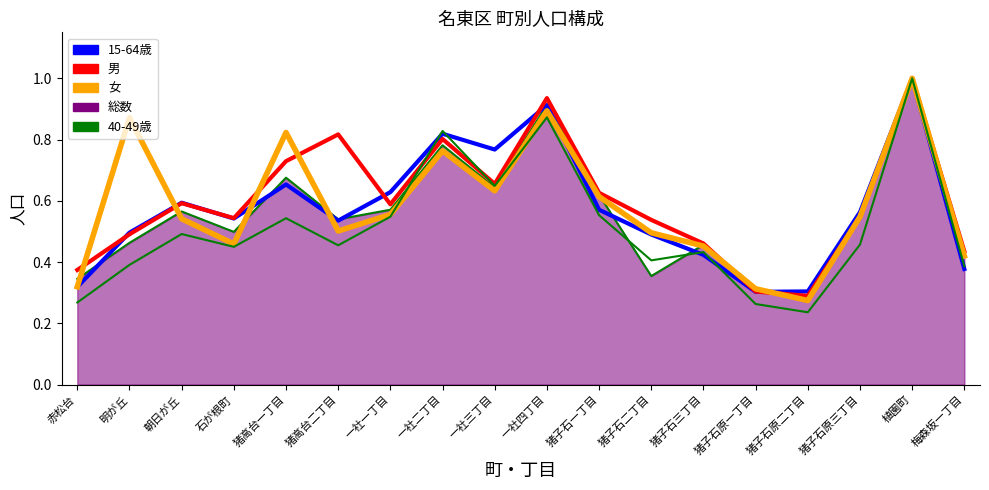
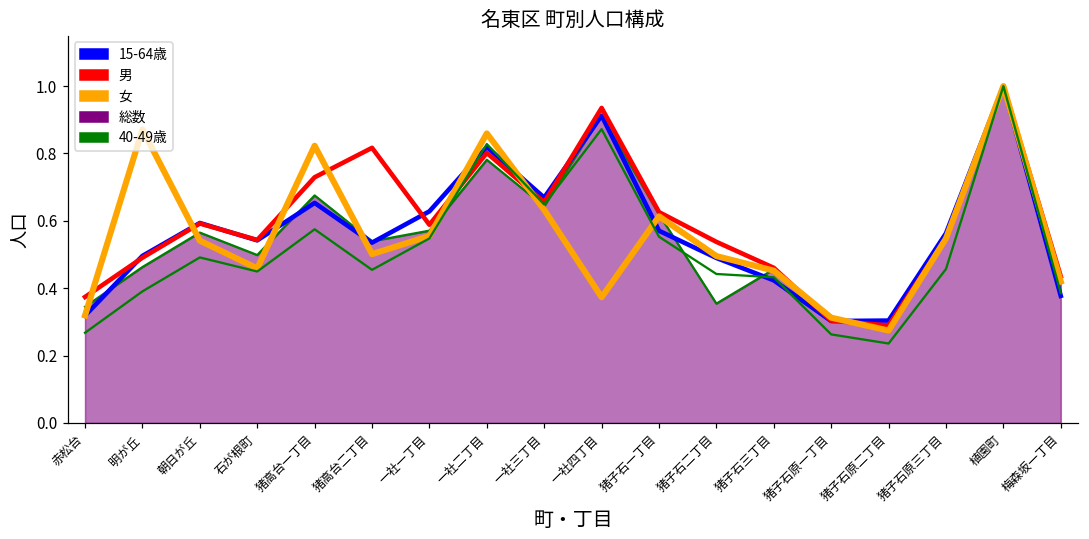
  {
    "総数": {
      "赤松台": 0.34,
      "明が丘": 0.46,
      "朝日が丘": 0.57,
      "石が根町": 0.50,
      "猪高台一丁目": 0.68,
      "一社一丁目": 0.57,
      "一社二丁目": 0.78,
      "猪子石二丁目": 0.35
    },
    "15-64歳": {
      "猪高台一丁目": 0.65,
      "一社一丁目": 0.63,
      "一社二丁目": 0.82,
-     "一社三丁目": 0.77,
+     "一社三丁目": 0.67,
      "猪子石一丁目": 0.57,
      "猪子石三丁目": 0.42,
      "猪子石原二丁目": 0.30,
      "猪子石原三丁目": 0.56,
      "梅森坂一丁目": 0.38
    },
    "男": {
      "赤松台": 0.37,
      "猪高台一丁目": 0.73,
      "猪高台二丁目": 0.82,
      "一社一丁目": 0.59,
      "一社二丁目": 0.80,
      "一社四丁目": 0.94,
      "猪子石二丁目": 0.54
    },
    "女": {
      "朝日が丘": 0.54,
      "石が根町": 0.46,
      "猪高台一丁目": 0.82,
      "猪高台二丁目": 0.50,
-     "一社二丁目": 0.76,
+     "一社二丁目": 0.86,
      "一社三丁目": 0.63,
-     "一社四丁目": 0.89
+     "一社四丁目": 0.37
    },
    "40-49歳": {
      "赤松台": 0.27,
      "明が丘": 0.39,
      "朝日が丘": 0.49,
      "石が根町": 0.45,
-     "猪高台一丁目": 0.54,
+     "猪高台一丁目": 0.57,
      "猪高台二丁目": 0.45,
      "一社二丁目": 0.83,
      "一社四丁目": 0.87,
      "猪子石一丁目": 0.55,
-     "猪子石二丁目": 0.41,
+     "猪子石二丁目": 0.44,
      "猪子石三丁目": 0.43,
      "猪子石原一丁目": 0.26,
      "猪子石原二丁目": 0.24,
      "猪子石原三丁目": 0.46,
      "梅森坂一丁目": 0.39
    }
  }
